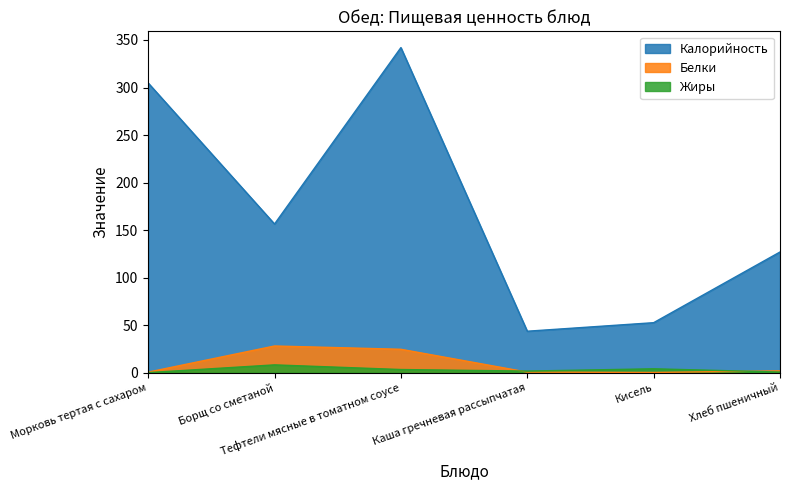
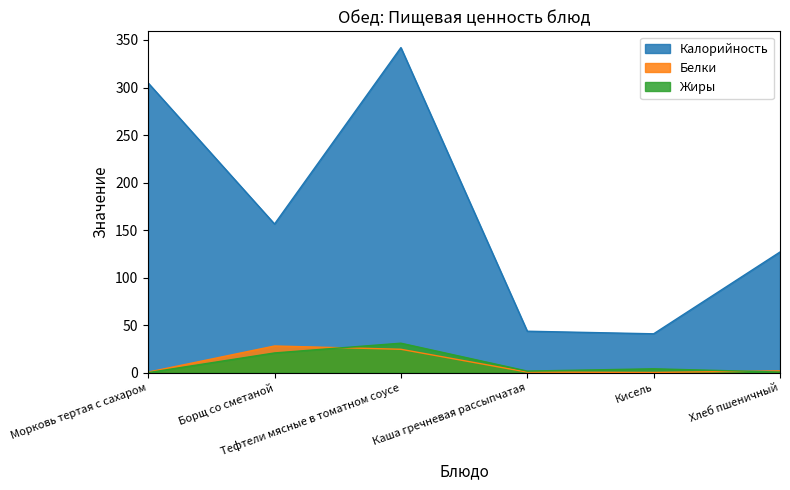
  {
    "Калорийность": {
      "Морковь тертая с сахаром": 300,
      "Борщ со сметаной": 160,
      "Тефтели мясные в томатном соусе": 340,
      "Каша гречневая рассыпчатая": 40,
-     "Кисель": 50,
+     "Кисель": 40,
      "Хлеб пшеничный": 130
    },
    "Белки": {
      "Борщ со сметаной": 30,
      "Тефтели мясные в томатном соусе": 20,
      "Кисель": 0
    },
    "Жиры": {
-     "Борщ со сметаной": 10,
-     "Тефтели мясные в томатном соусе": 0,
+     "Борщ со сметаной": 20,
+     "Тефтели мясные в томатном соусе": 30,
      "Кисель": 0
    }
  }
